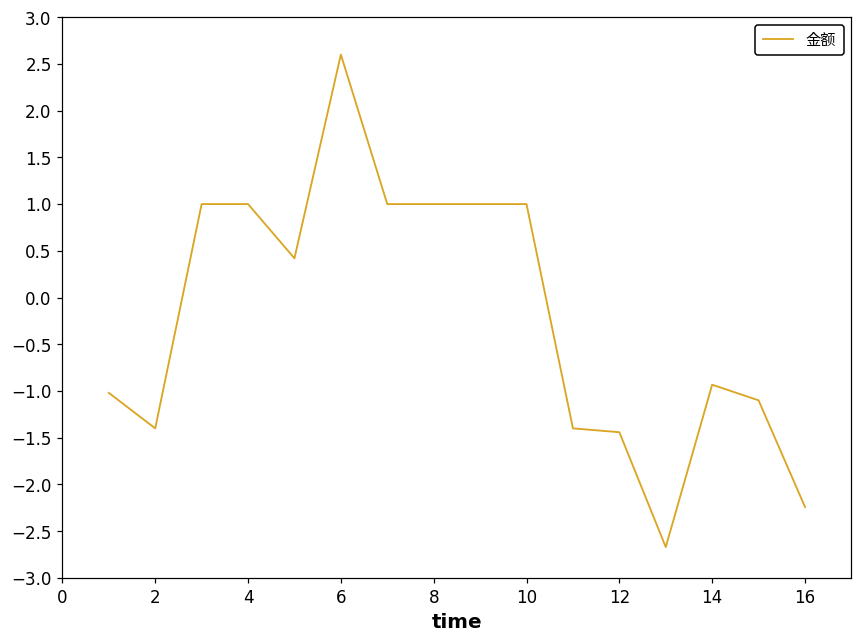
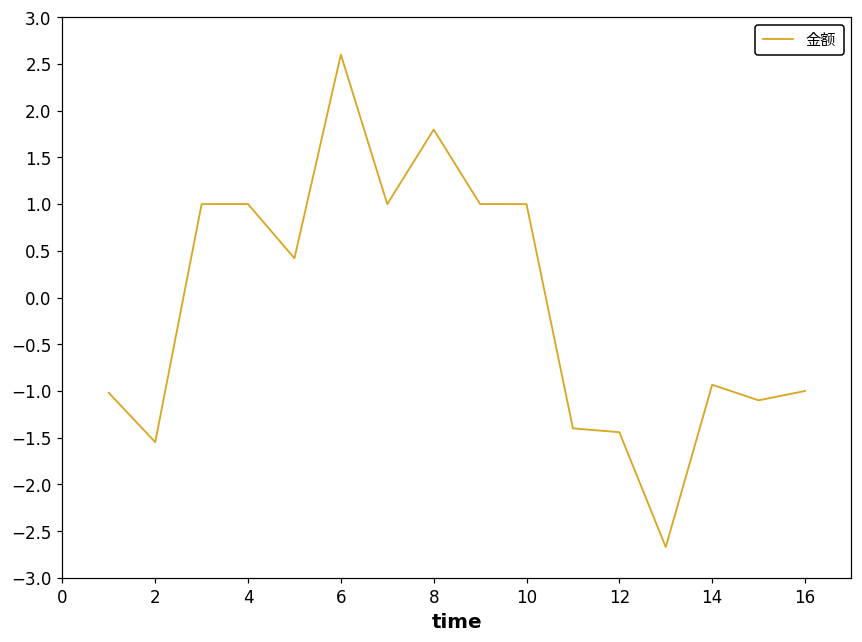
  {
-   "2": -1.4,
+   "2": -1.5,
    "4": 1.0,
    "6": 2.6,
-   "8": 1.0,
+   "8": 1.8,
    "10": 1.0,
    "12": -1.4,
    "14": -0.9,
-   "16": -2.2
+   "16": -1.0
  }
